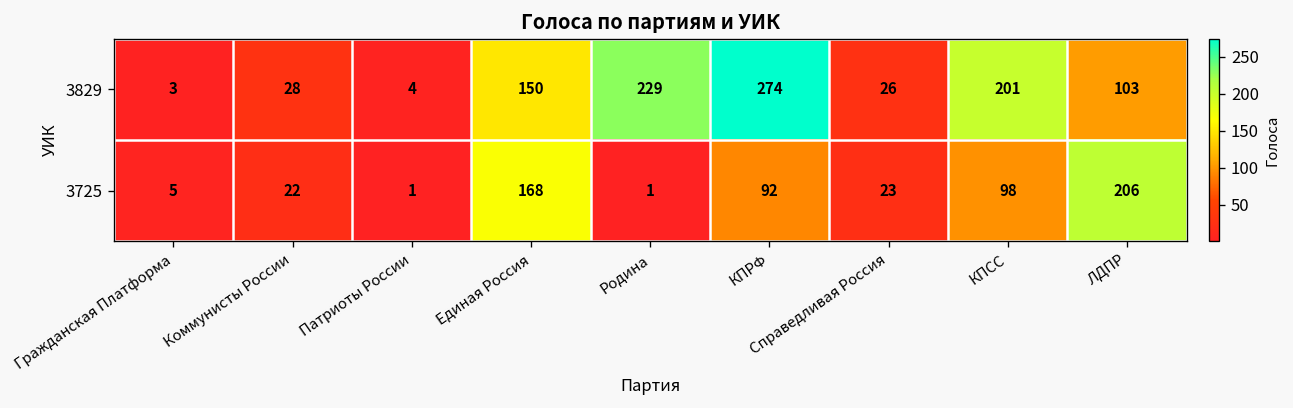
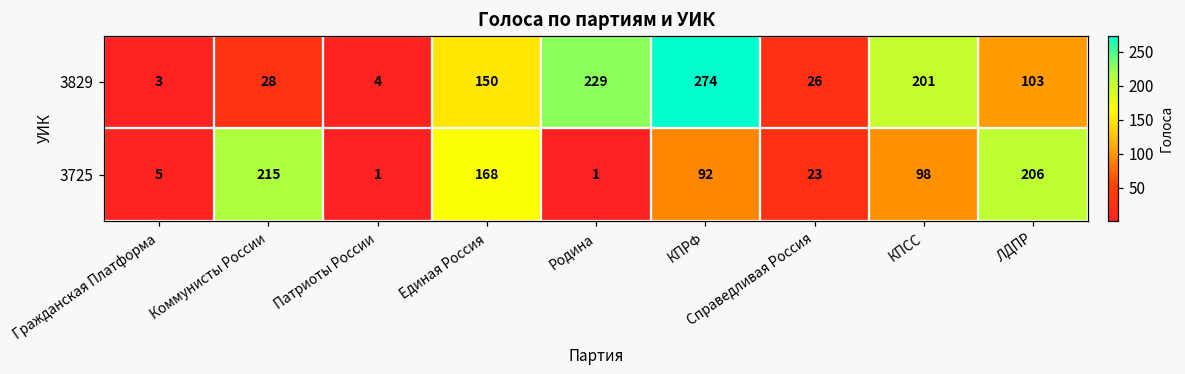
  {
    "3829": {
      "Гражданская Платформа": 3,
      "Коммунисты России": 28,
      "Патриоты России": 4,
      "Единая Россия": 150,
      "Родина": 229,
      "КПРФ": 274,
      "Справедливая Россия": 26,
      "КПСС": 201,
      "ЛДПР": 103
    },
    "3725": {
      "Гражданская Платформа": 5,
-     "Коммунисты России": 22,
+     "Коммунисты России": 215,
      "Патриоты России": 1,
      "Единая Россия": 168,
      "Родина": 1,
      "КПРФ": 92,
      "Справедливая Россия": 23,
      "КПСС": 98,
      "ЛДПР": 206
    }
  }
